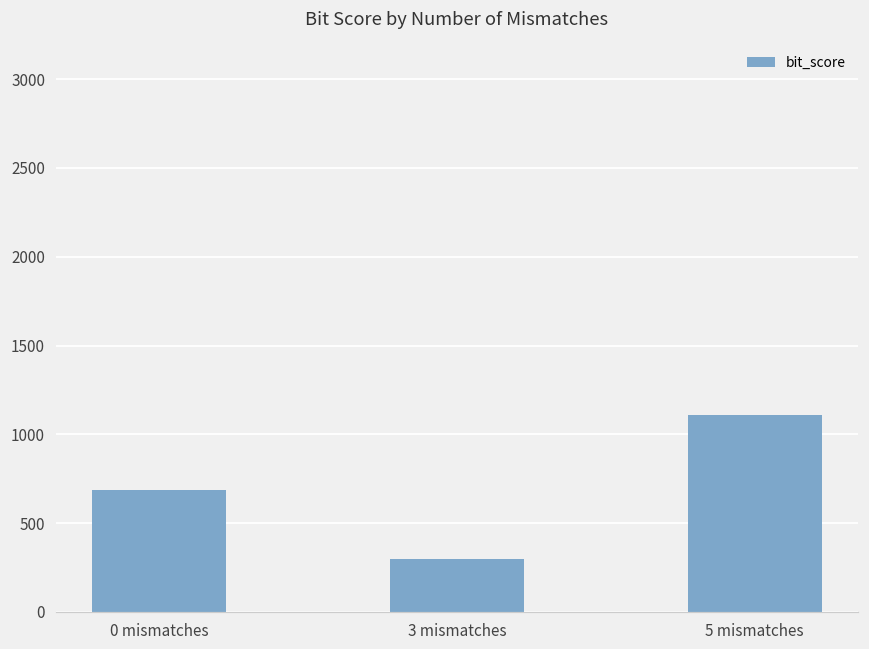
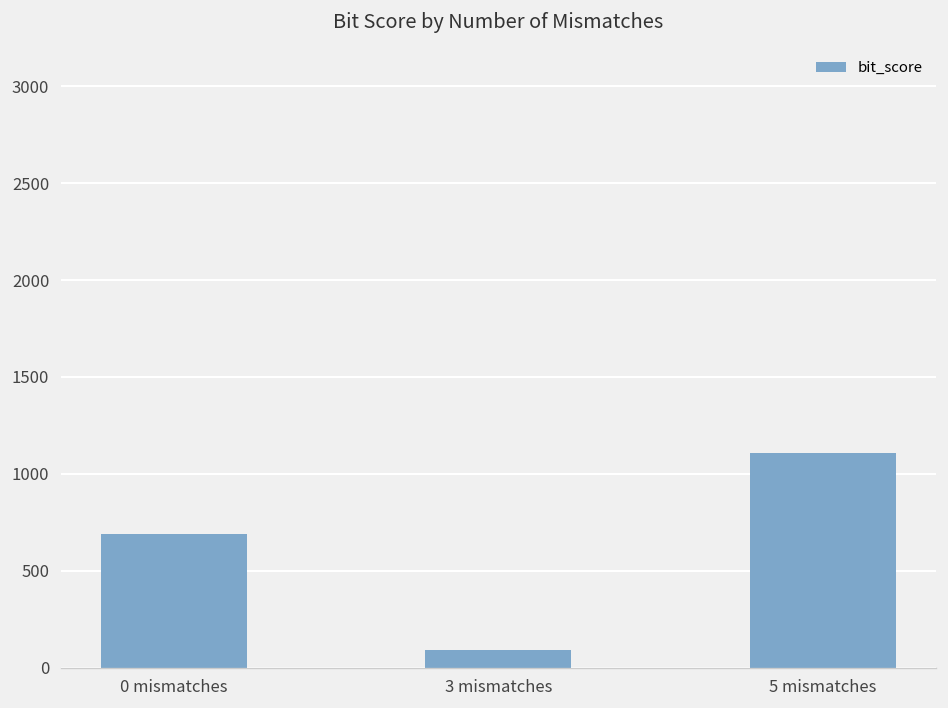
  {
    "0 mismatches": 690,
-   "3 mismatches": 300,
+   "3 mismatches": 90,
    "5 mismatches": 1110
  }
